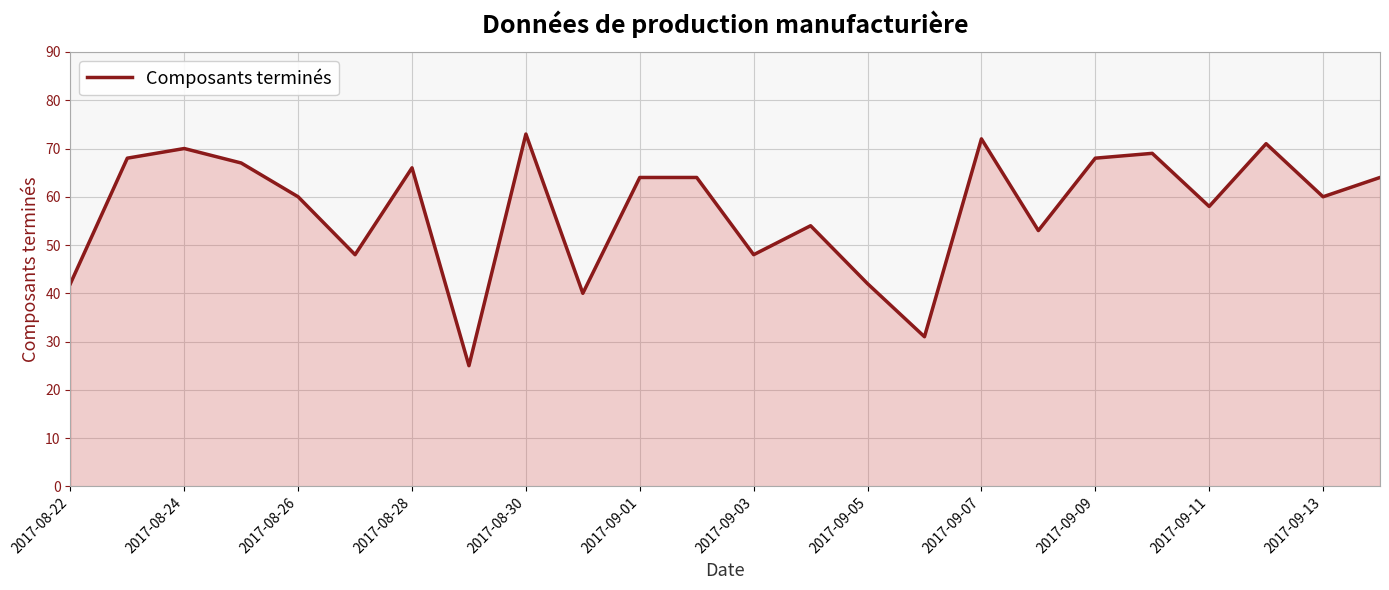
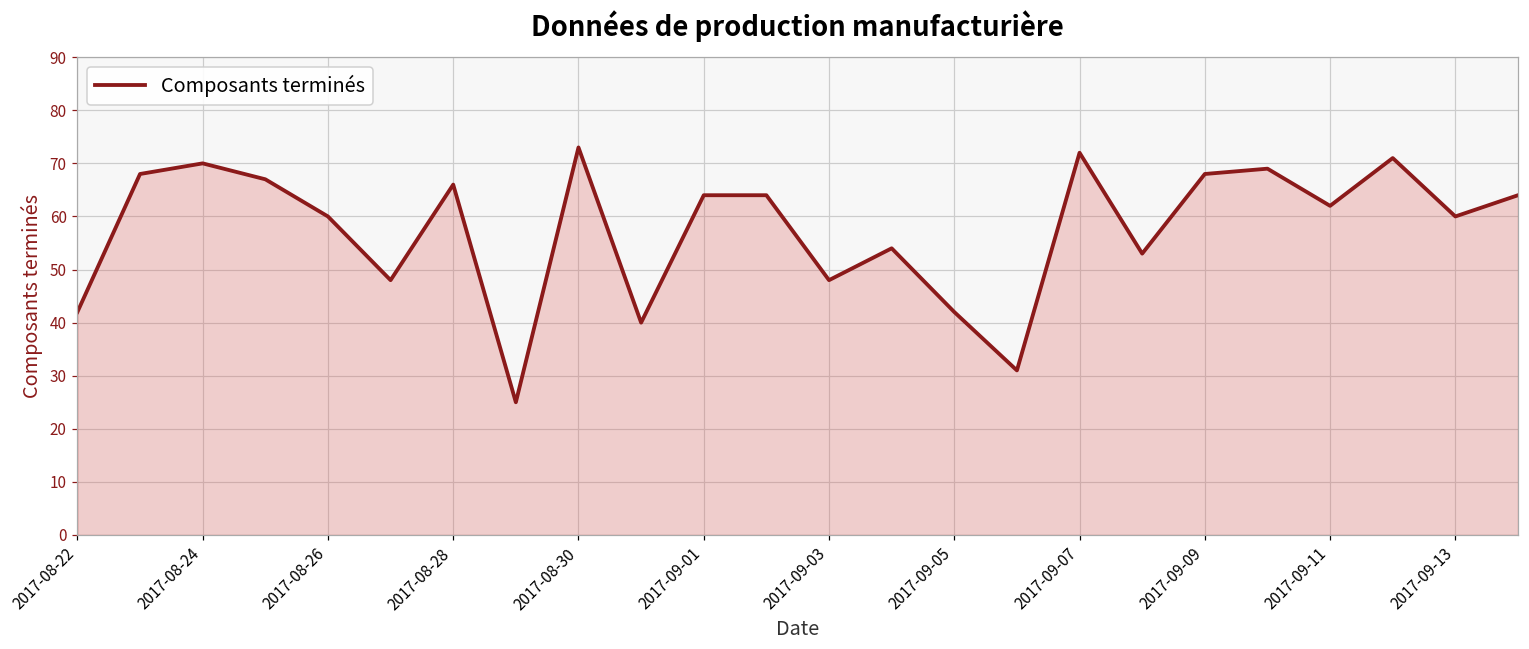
  {
    "2017-08-22": 42,
    "2017-08-24": 70,
    "2017-08-26": 60,
    "2017-08-28": 66,
    "2017-08-30": 73,
    "2017-09-01": 64,
    "2017-09-03": 48,
    "2017-09-05": 42,
    "2017-09-07": 72,
    "2017-09-09": 68,
-   "2017-09-11": 58,
+   "2017-09-11": 62,
    "2017-09-13": 60
  }
